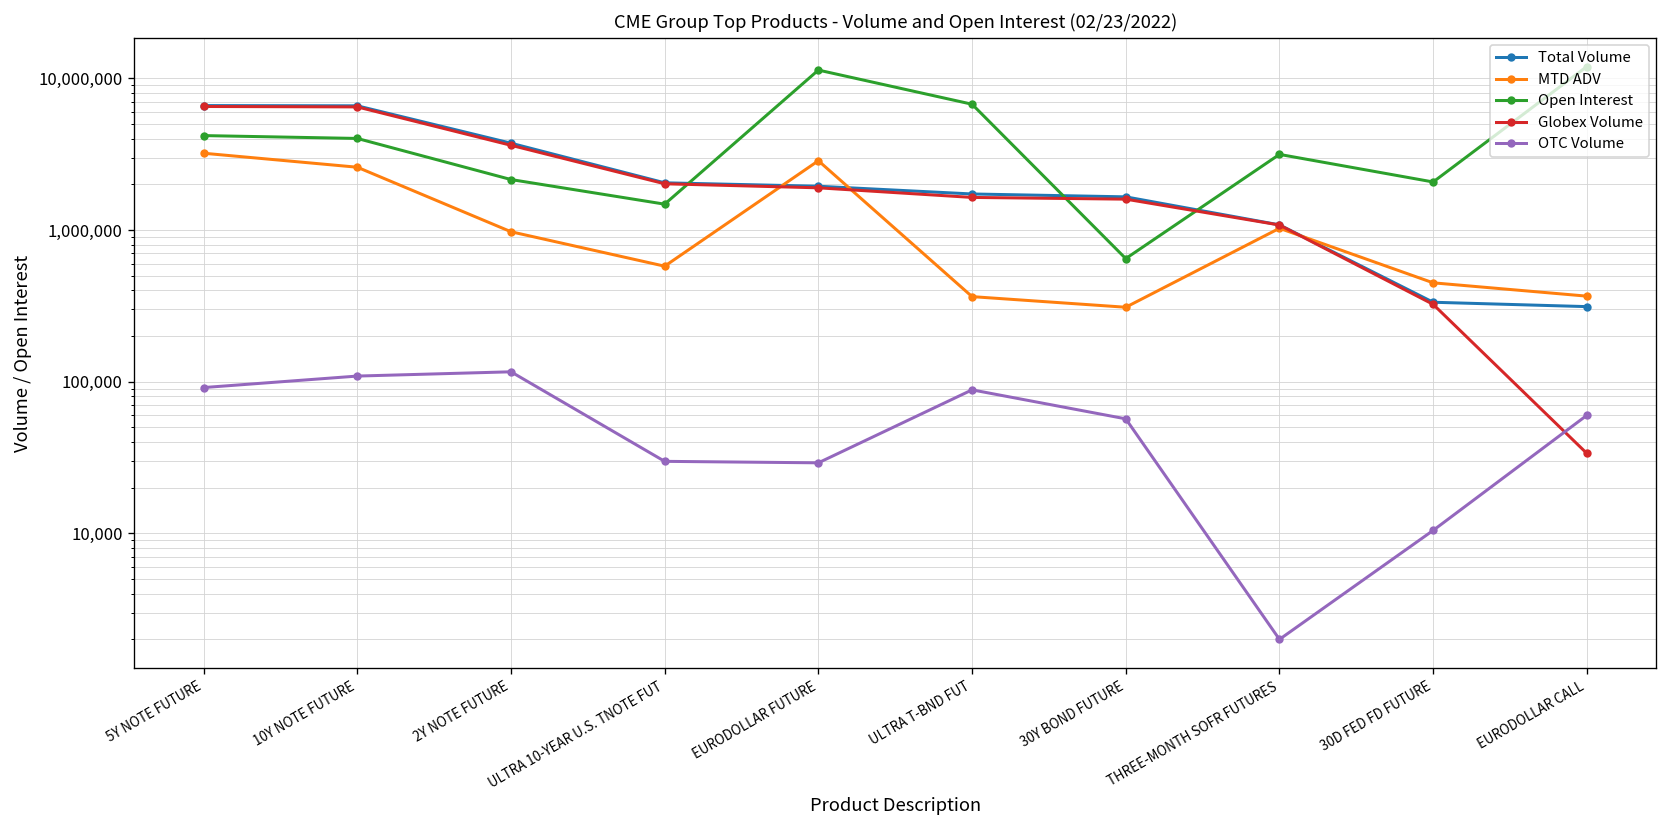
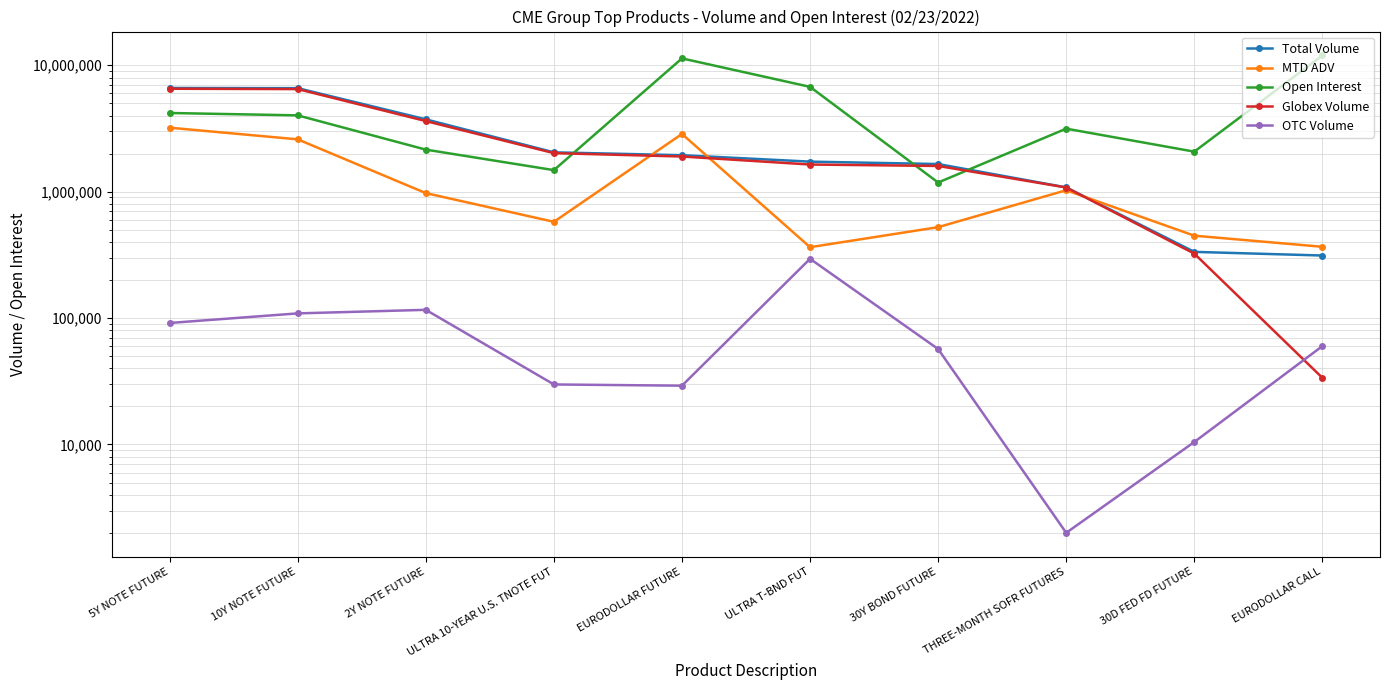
  {
    "Total Volume": {
      "ULTRA T-BND FUT": "1,700,000",
      "EURODOLLAR CALL": "310,000"
    },
    "MTD ADV": {
      "5Y NOTE FUTURE": "3,200,000",
      "10Y NOTE FUTURE": "2,600,000",
      "2Y NOTE FUTURE": "1,000,000",
      "ULTRA 10-YEAR U.S. TNOTE FUT": "600,000",
      "EURODOLLAR FUTURE": "2,900,000",
      "ULTRA T-BND FUT": "360,000",
-     "30Y BOND FUTURE": "310,000",
+     "30Y BOND FUTURE": "520,000",
      "THREE-MONTH SOFR FUTURES": "1,000,000",
      "30D FED FD FUTURE": "450,000",
      "EURODOLLAR CALL": "370,000"
    },
    "Open Interest": {
      "5Y NOTE FUTURE": "4,200,000",
      "10Y NOTE FUTURE": "4,000,000",
      "2Y NOTE FUTURE": "2,200,000",
      "ULTRA 10-YEAR U.S. TNOTE FUT": "1,500,000",
      "EURODOLLAR FUTURE": "11,000,000",
      "ULTRA T-BND FUT": "7,000,000",
-     "30Y BOND FUTURE": "600,000",
+     "30Y BOND FUTURE": "1,200,000",
      "THREE-MONTH SOFR FUTURES": "3,200,000",
      "30D FED FD FUTURE": "2,100,000"
    },
    "Globex Volume": {
      "ULTRA T-BND FUT": "1,600,000",
      "EURODOLLAR CALL": "34,000"
    },
    "OTC Volume": {
      "5Y NOTE FUTURE": "90,000",
      "10Y NOTE FUTURE": "110,000",
      "2Y NOTE FUTURE": "120,000",
      "ULTRA 10-YEAR U.S. TNOTE FUT": "30,000",
      "EURODOLLAR FUTURE": "29,000",
-     "ULTRA T-BND FUT": "90,000",
+     "ULTRA T-BND FUT": "290,000",
      "30Y BOND FUTURE": "60,000",
      "THREE-MONTH SOFR FUTURES": "2,000",
      "30D FED FD FUTURE": "10,000",
      "EURODOLLAR CALL": "60,000"
    }
  }
